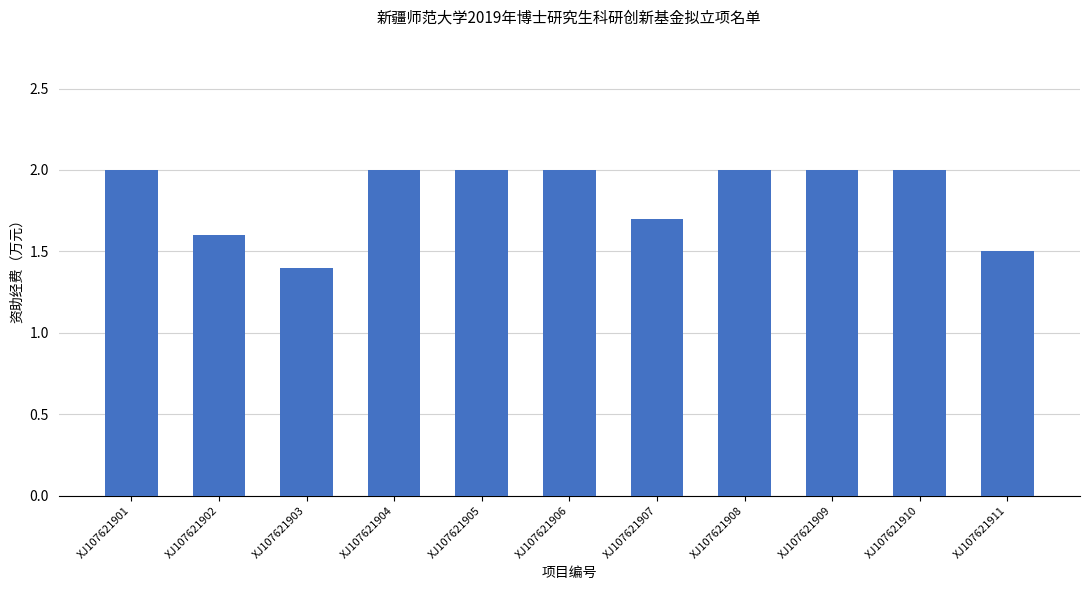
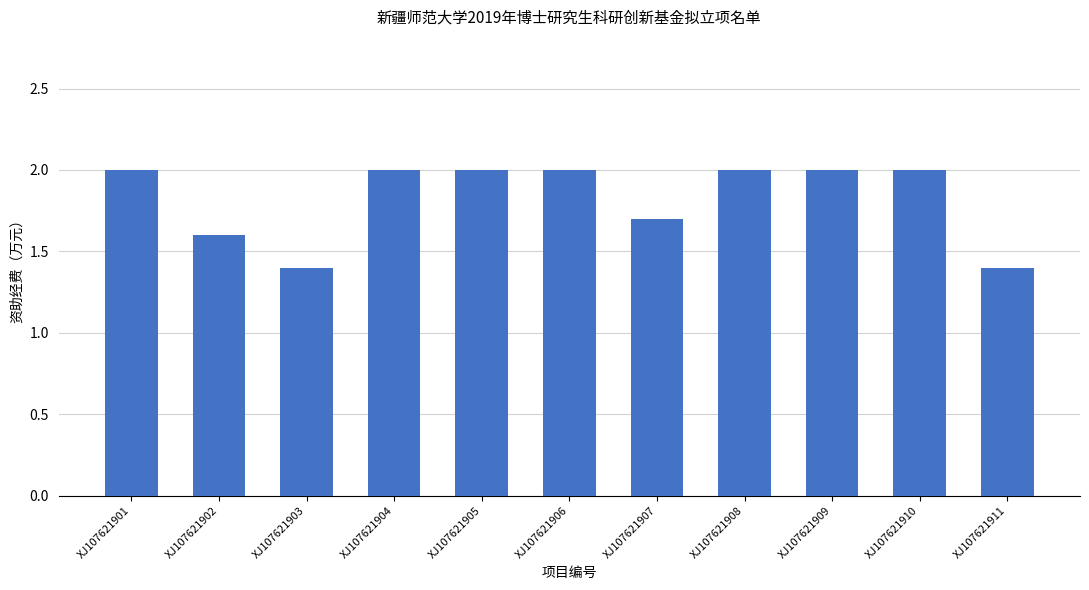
  {
    "XJ107621901": 2.0,
    "XJ107621902": 1.6,
    "XJ107621903": 1.4,
    "XJ107621904": 2.0,
    "XJ107621905": 2.0,
    "XJ107621906": 2.0,
    "XJ107621907": 1.7,
    "XJ107621908": 2.0,
    "XJ107621909": 2.0,
    "XJ107621910": 2.0,
-   "XJ107621911": 1.5
+   "XJ107621911": 1.4
  }
